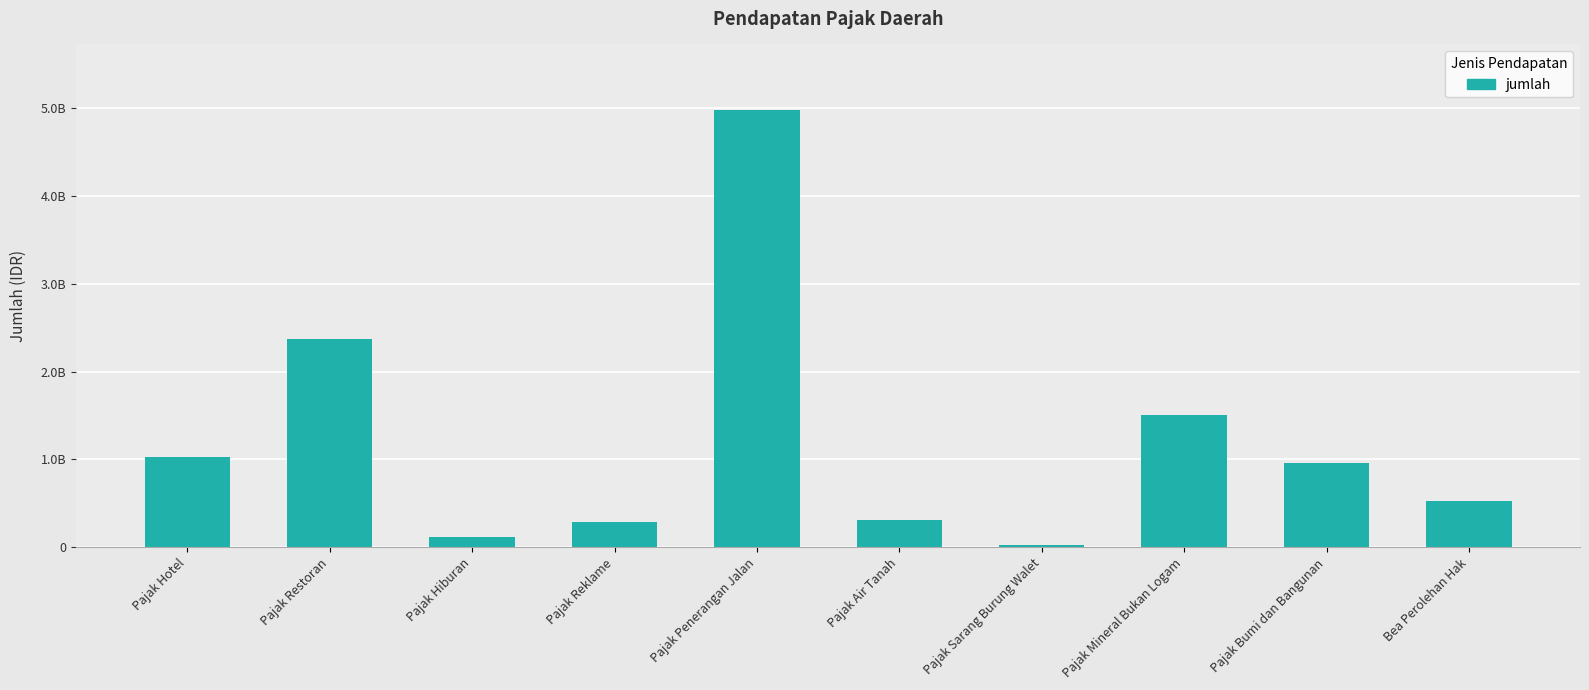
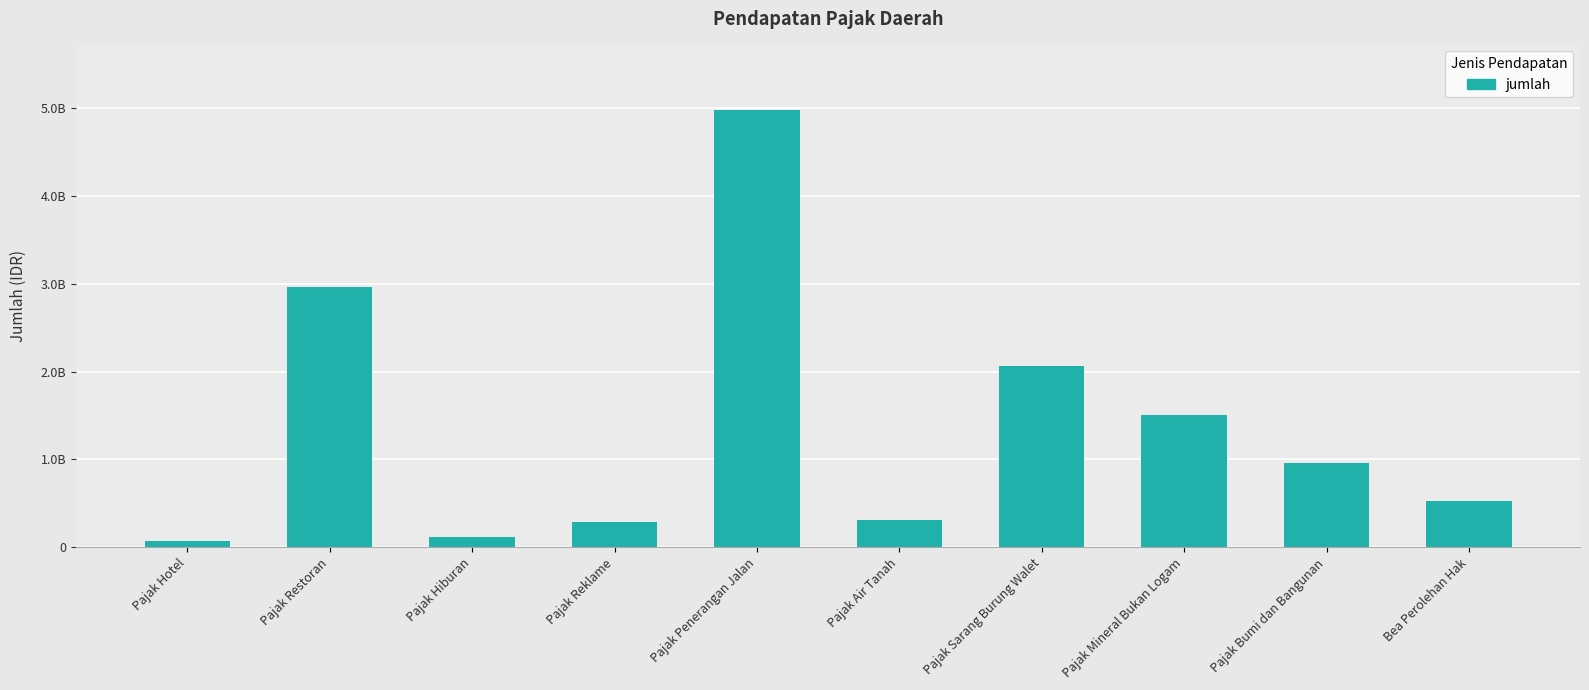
  {
-   "Pajak Hotel": 1000000000,
-   "Pajak Restoran": 2400000000,
+   "Pajak Hotel": 100000000,
+   "Pajak Restoran": 3000000000,
    "Pajak Hiburan": 100000000,
    "Pajak Reklame": 300000000,
    "Pajak Penerangan Jalan": 5000000000,
    "Pajak Air Tanah": 300000000,
-   "Pajak Sarang Burung Walet": 0,
+   "Pajak Sarang Burung Walet": 2100000000,
    "Pajak Mineral Bukan Logam": 1500000000,
    "Pajak Bumi dan Bangunan": 1000000000,
    "Bea Perolehan Hak": 500000000
  }
